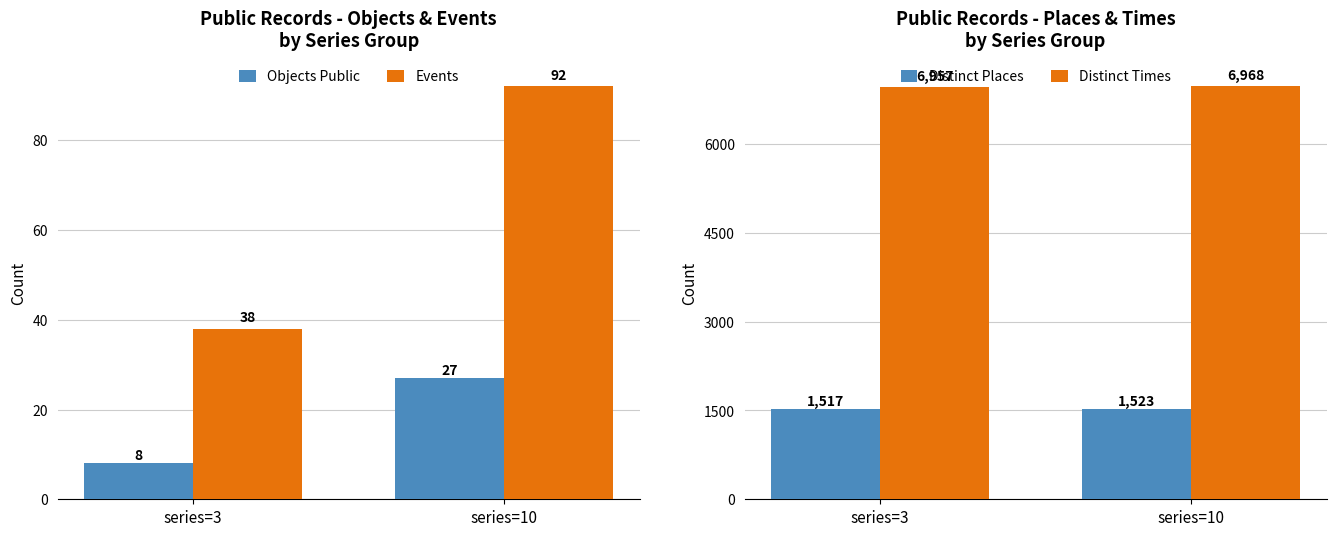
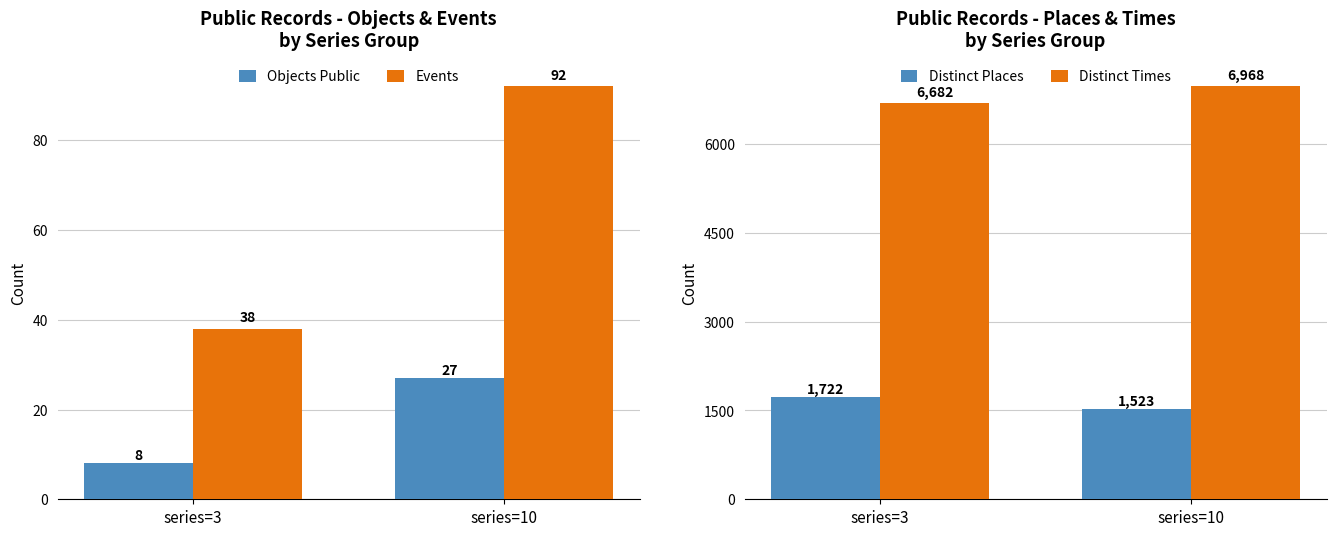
  {
    "Public Records - Objects & Events by Series Group": {
      "Objects Public": {
        "series=3": "8",
        "series=10": "27"
      },
      "Events": {
        "series=3": "38",
        "series=10": "92"
      }
    },
    "Public Records - Places & Times by Series Group": {
      "Distinct Places": {
-       "series=3": "1,517",
+       "series=3": "1,722",
        "series=10": "1,523"
      },
      "Distinct Times": {
-       "series=3": "6,957",
+       "series=3": "6,682",
        "series=10": "6,968"
      }
    }
  }
